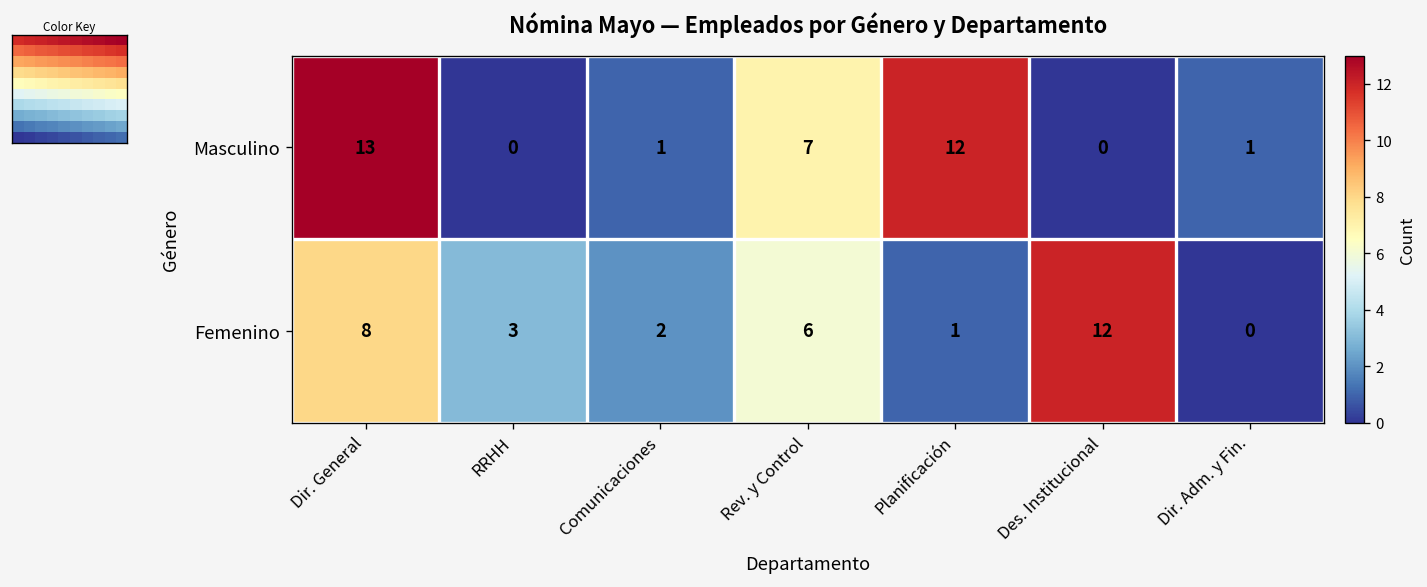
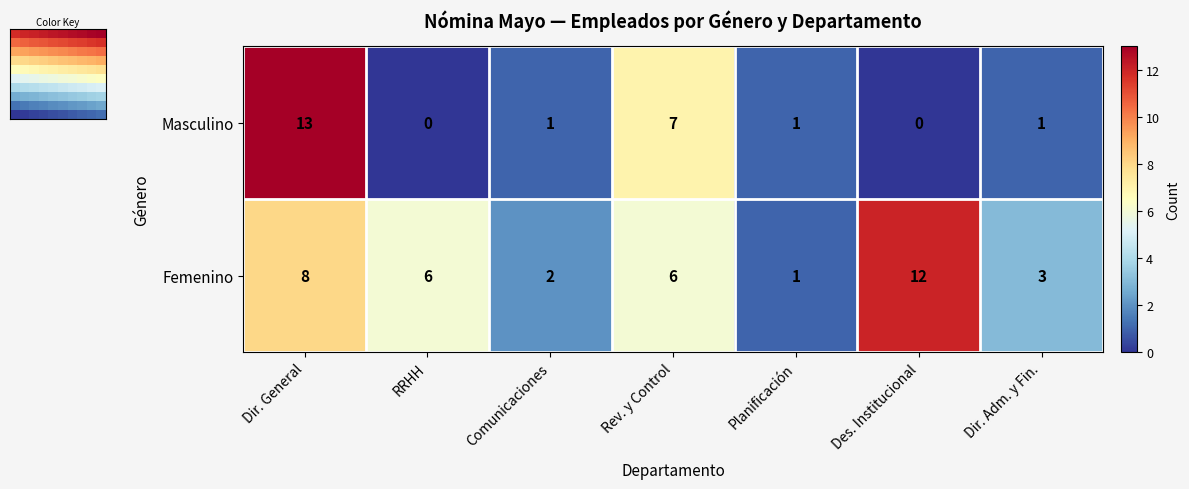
  {
    "Nómina Mayo — Empleados por Género y Departamento": {
      "Masculino": {
        "Dir. General": 13,
        "RRHH": 0,
        "Comunicaciones": 1,
        "Rev. y Control": 7,
-       "Planificación": 12,
+       "Planificación": 1,
        "Des. Institucional": 0,
        "Dir. Adm. y Fin.": 1
      },
      "Femenino": {
        "Dir. General": 8,
-       "RRHH": 3,
+       "RRHH": 6,
        "Comunicaciones": 2,
        "Rev. y Control": 6,
        "Planificación": 1,
        "Des. Institucional": 12,
-       "Dir. Adm. y Fin.": 0
+       "Dir. Adm. y Fin.": 3
      }
    }
  }
